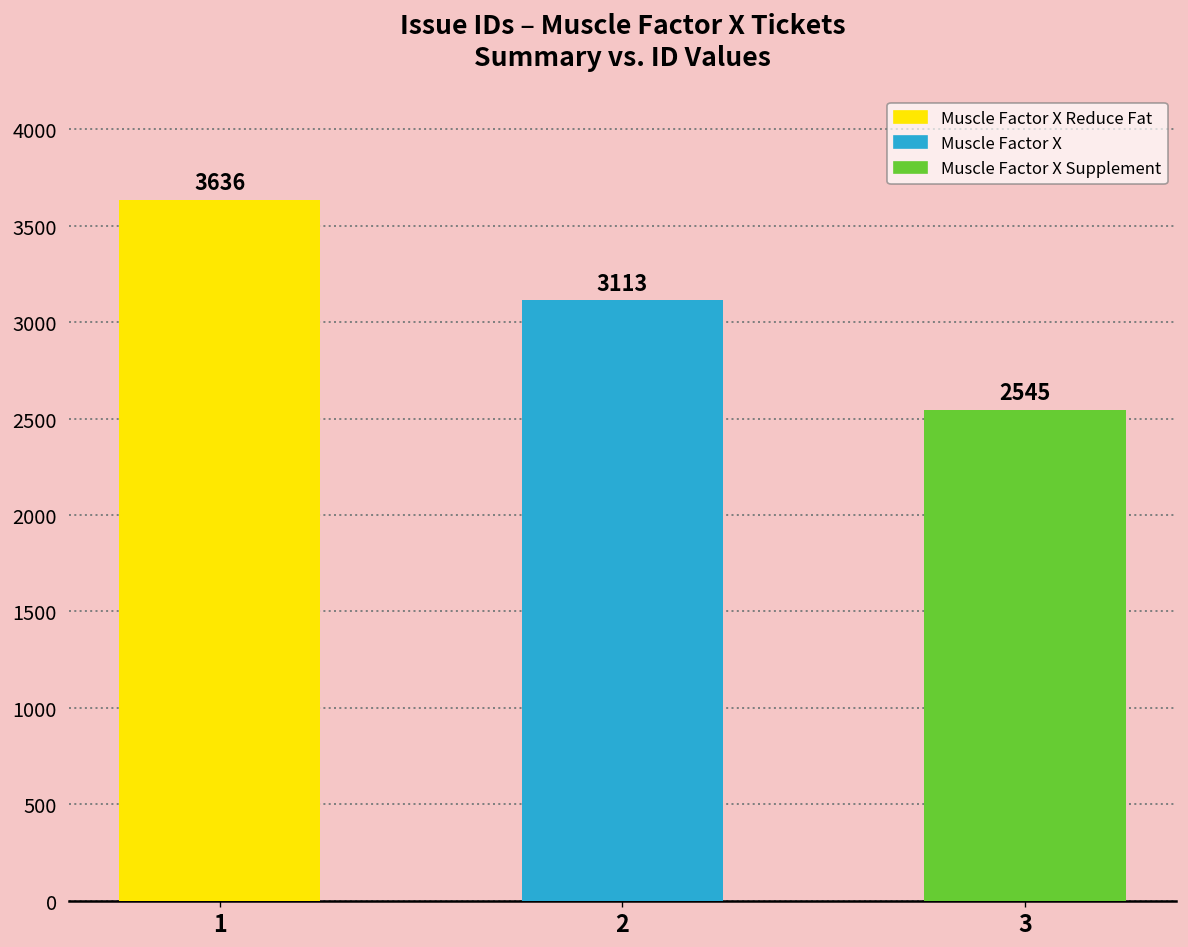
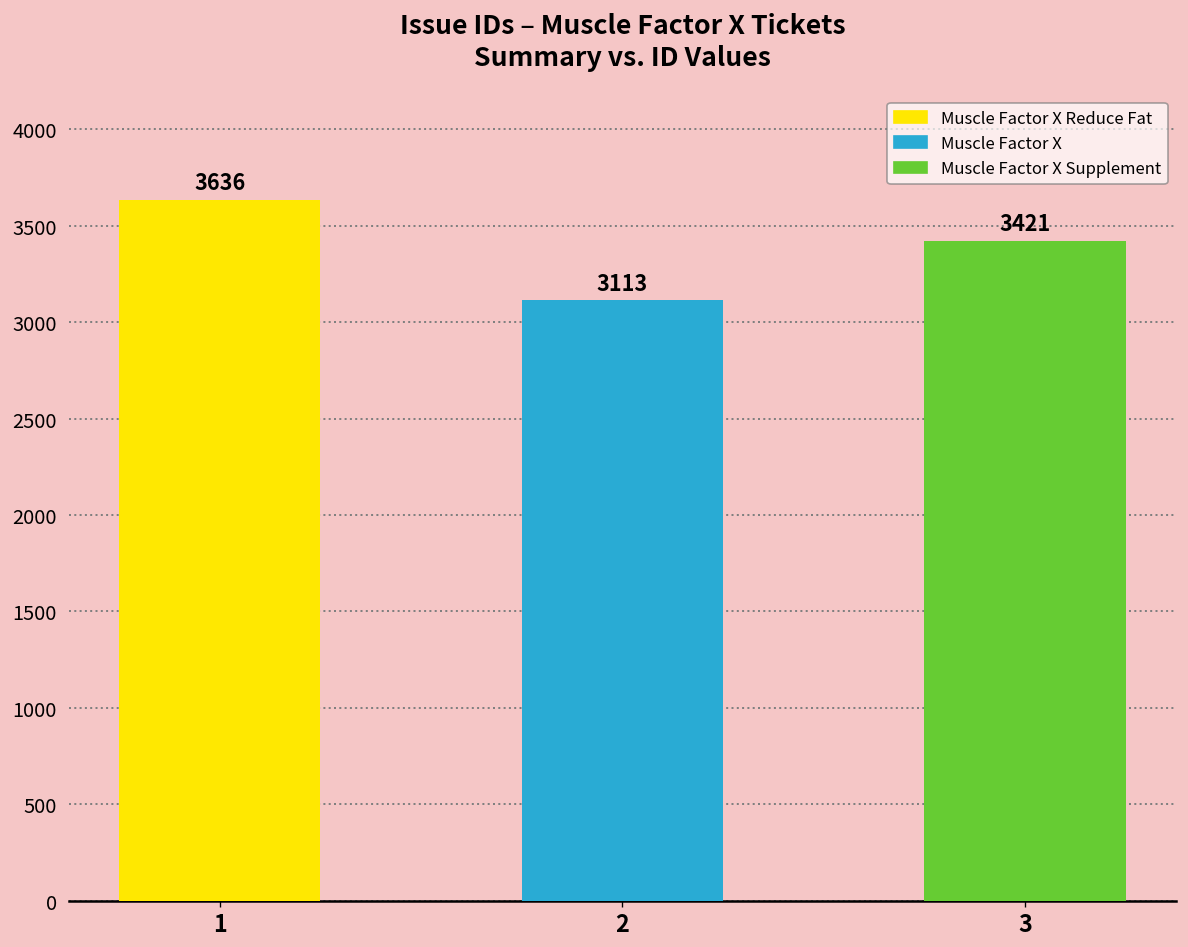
  {
    "1": 3636,
    "2": 3113,
-   "3": 2545
+   "3": 3421
  }
